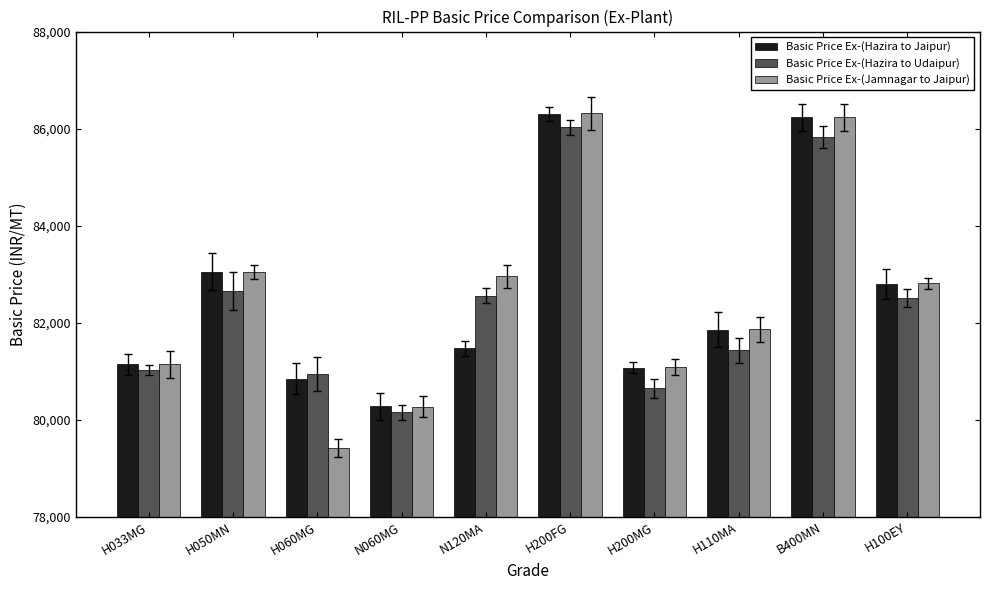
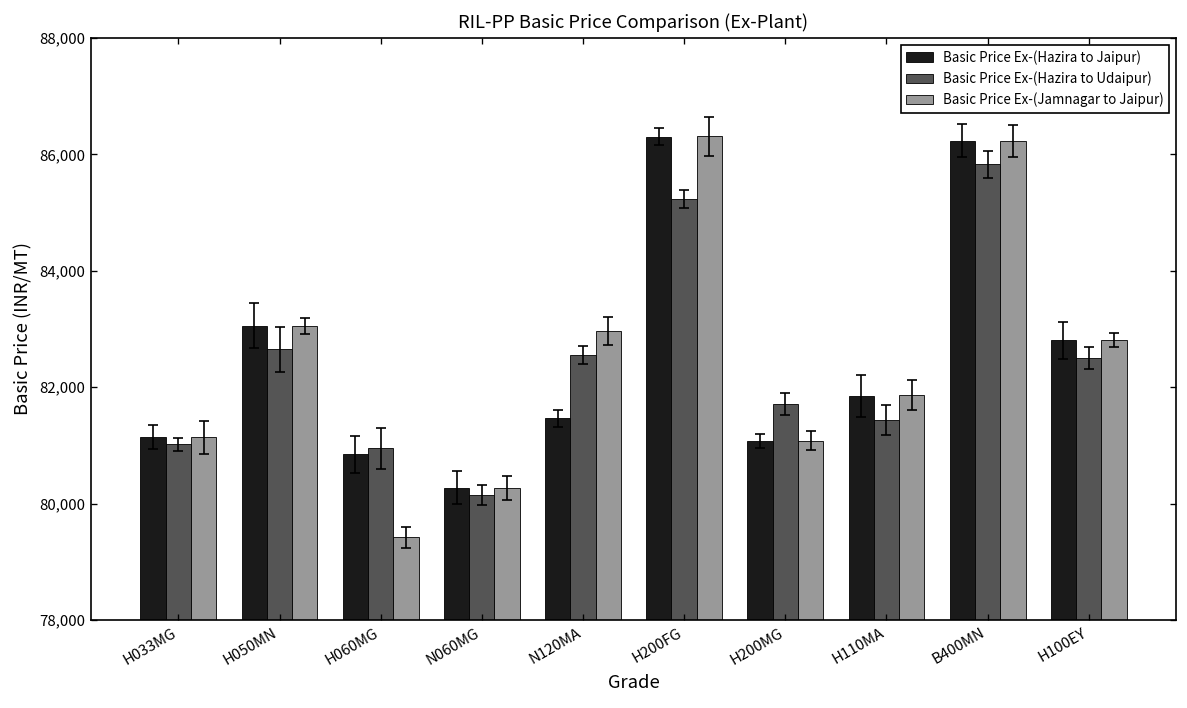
  {
    "Basic Price Ex-(Hazira to Jaipur)": {
      "H033MG": "81,100",
      "H050MN": "83,100",
      "H060MG": "80,800",
      "N060MG": "80,300",
      "N120MA": "81,500",
      "H200FG": "86,300",
      "H200MG": "81,100",
      "H110MA": "81,900",
      "B400MN": "86,200",
      "H100EY": "82,800"
    },
    "Basic Price Ex-(Hazira to Udaipur)": {
      "H033MG": "81,000",
      "H050MN": "82,600",
      "H060MG": "80,900",
      "N060MG": "80,100",
      "N120MA": "82,600",
-     "H200FG": "86,000",
-     "H200MG": "80,600",
+     "H200FG": "85,200",
+     "H200MG": "81,700",
      "H110MA": "81,400",
      "B400MN": "85,800",
      "H100EY": "82,500"
    },
    "Basic Price Ex-(Jamnagar to Jaipur)": {
      "H033MG": "81,100",
      "H050MN": "83,100",
      "H060MG": "79,400",
      "N060MG": "80,300",
      "N120MA": "83,000",
      "H200FG": "86,300",
      "H200MG": "81,100",
      "H110MA": "81,900",
      "B400MN": "86,200",
      "H100EY": "82,800"
    }
  }
